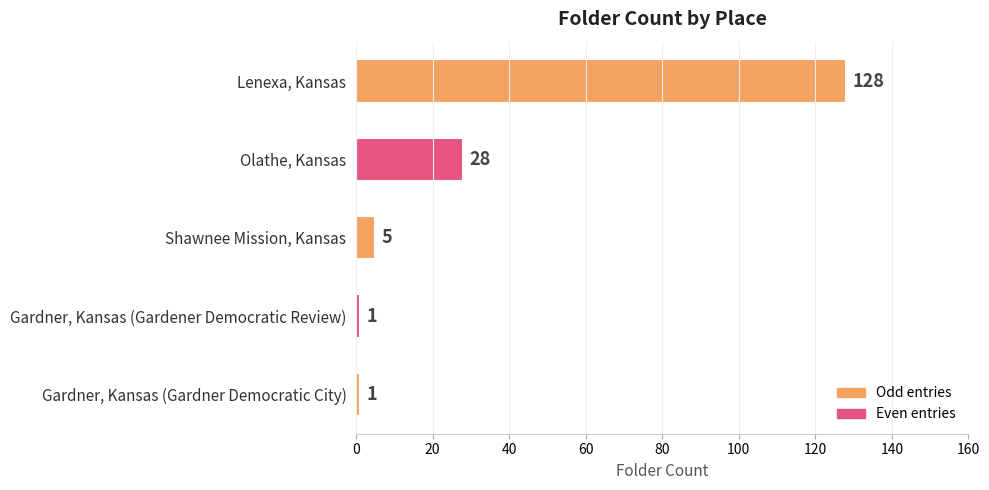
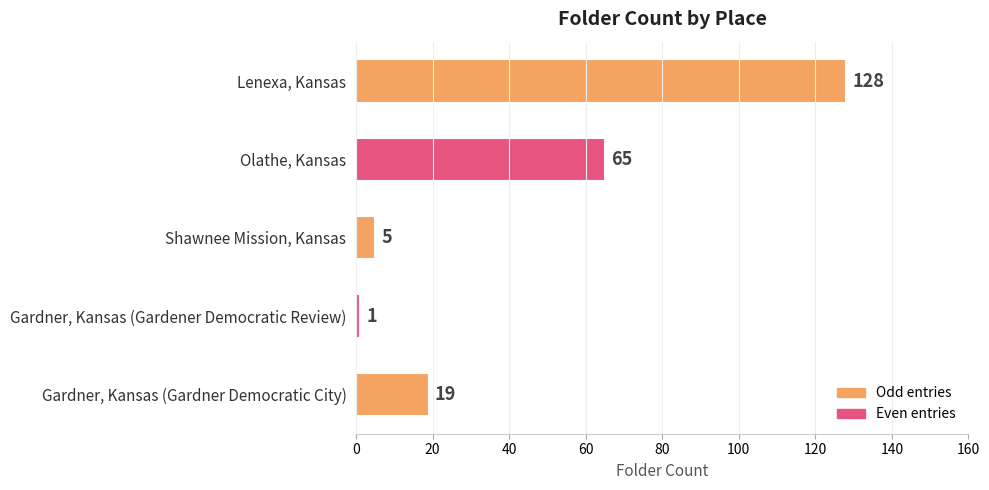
  {
    "Lenexa, Kansas": 128,
-   "Olathe, Kansas": 28,
+   "Olathe, Kansas": 65,
    "Shawnee Mission, Kansas": 5,
    "Gardner, Kansas (Gardener Democratic Review)": 1,
-   "Gardner, Kansas (Gardner Democratic City)": 1
+   "Gardner, Kansas (Gardner Democratic City)": 19
  }
